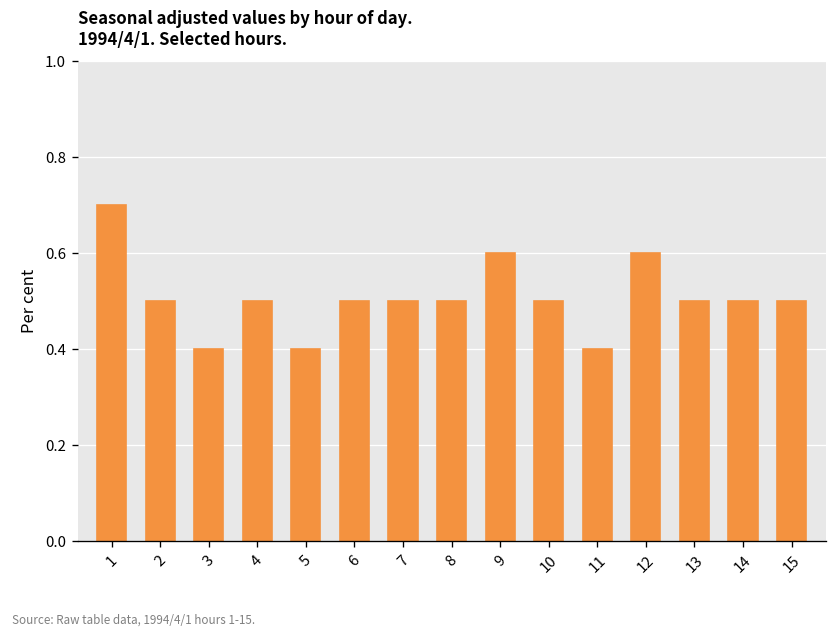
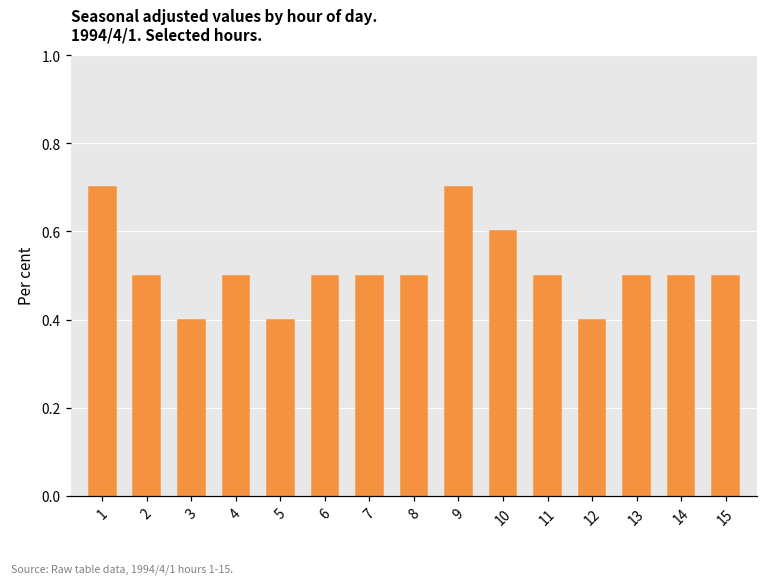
  {
    "1": 0.7,
    "2": 0.5,
    "3": 0.4,
    "4": 0.5,
    "5": 0.4,
    "6": 0.5,
    "7": 0.5,
    "8": 0.5,
-   "9": 0.6,
-   "10": 0.5,
-   "11": 0.4,
-   "12": 0.6,
+   "9": 0.7,
+   "10": 0.6,
+   "11": 0.5,
+   "12": 0.4,
    "13": 0.5,
    "14": 0.5,
    "15": 0.5
  }
